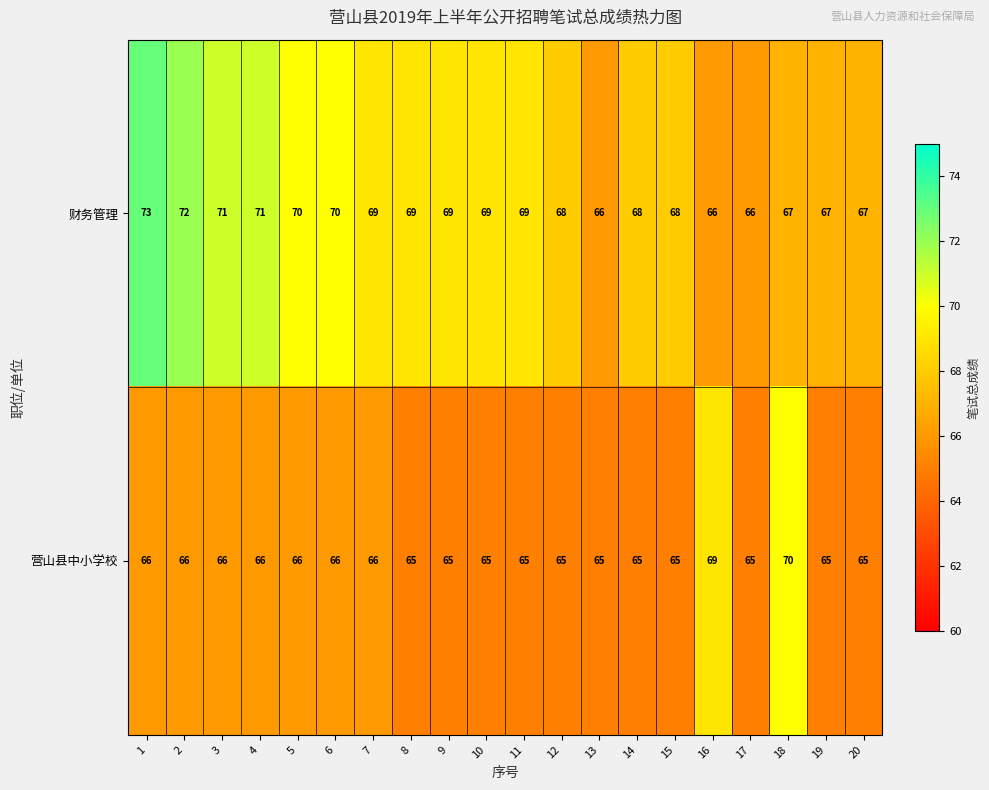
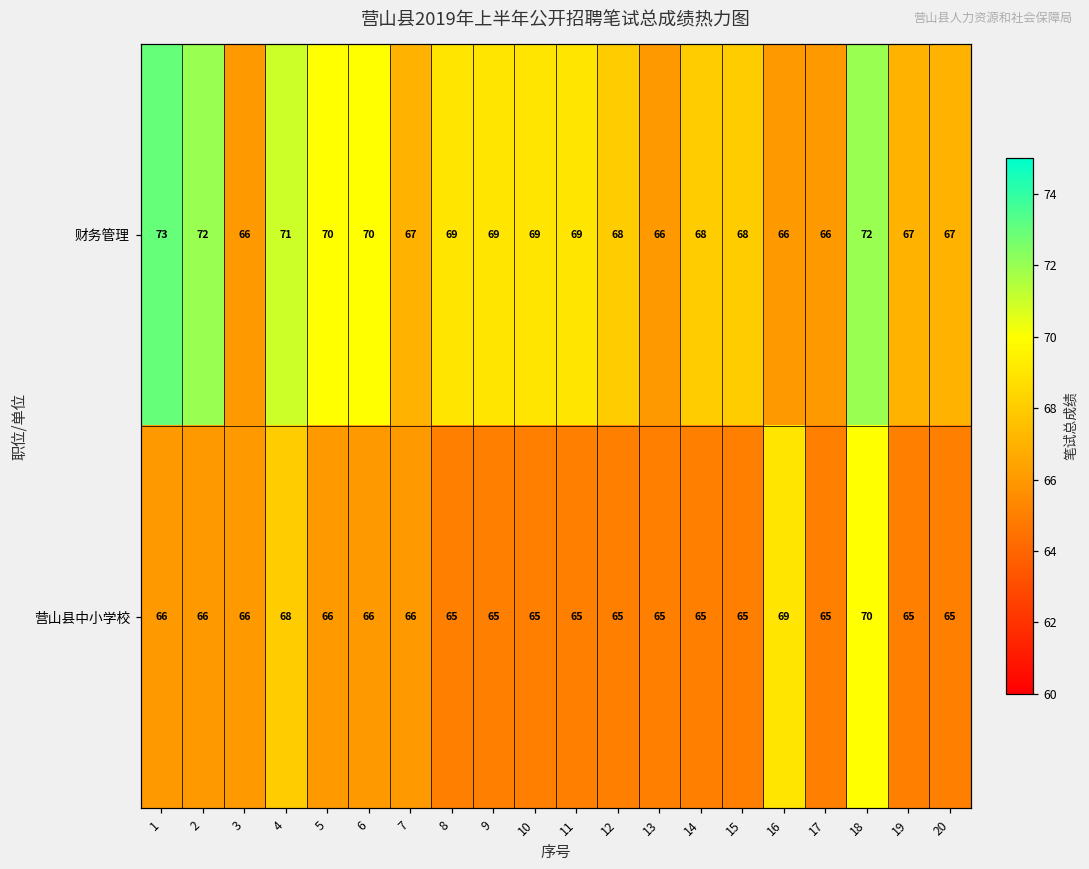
  {
    "财务管理": {
      "1": 73,
      "2": 72,
-     "3": 71,
+     "3": 66,
      "4": 71,
      "5": 70,
      "6": 70,
-     "7": 69,
+     "7": 67,
      "8": 69,
      "9": 69,
      "10": 69,
      "11": 69,
      "12": 68,
      "13": 66,
      "14": 68,
      "15": 68,
      "16": 66,
      "17": 66,
-     "18": 67,
+     "18": 72,
      "19": 67,
      "20": 67
    },
    "营山县中小学校": {
      "1": 66,
      "2": 66,
      "3": 66,
-     "4": 66,
+     "4": 68,
      "5": 66,
      "6": 66,
      "7": 66,
      "8": 65,
      "9": 65,
      "10": 65,
      "11": 65,
      "12": 65,
      "13": 65,
      "14": 65,
      "15": 65,
      "16": 69,
      "17": 65,
      "18": 70,
      "19": 65,
      "20": 65
    }
  }
